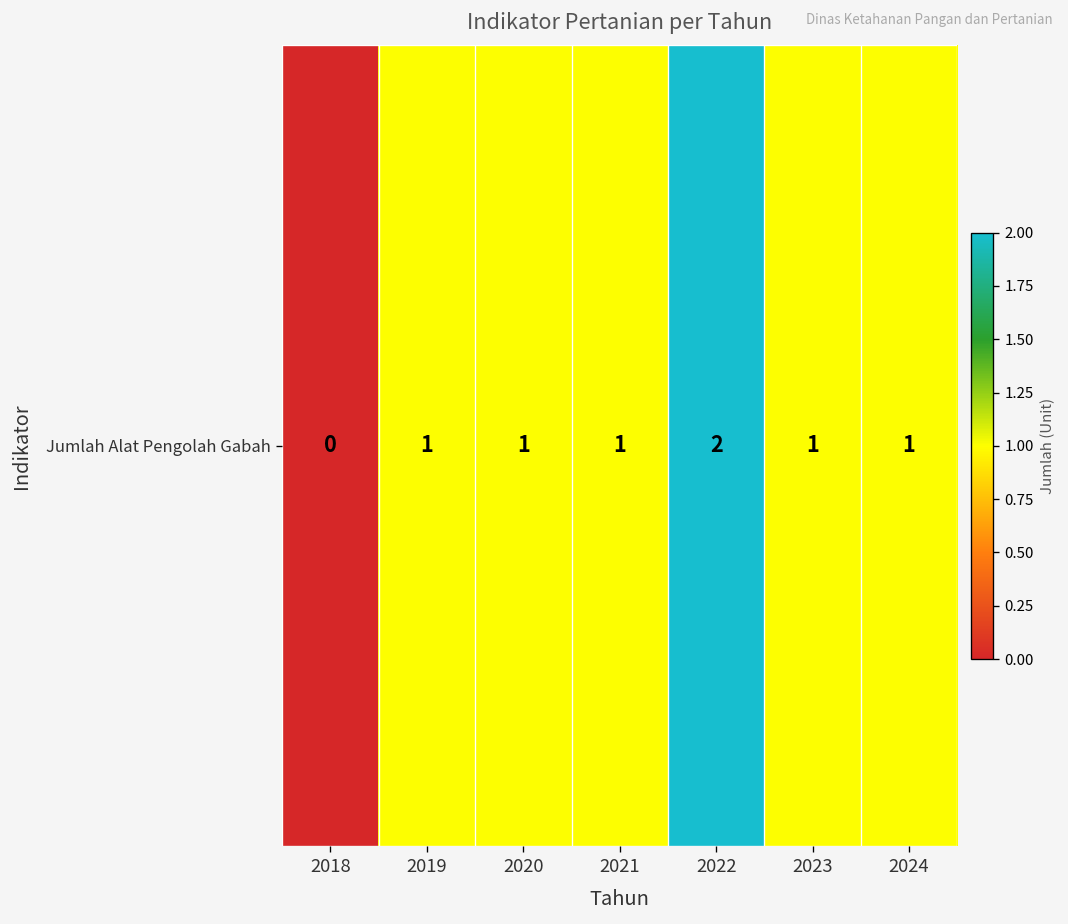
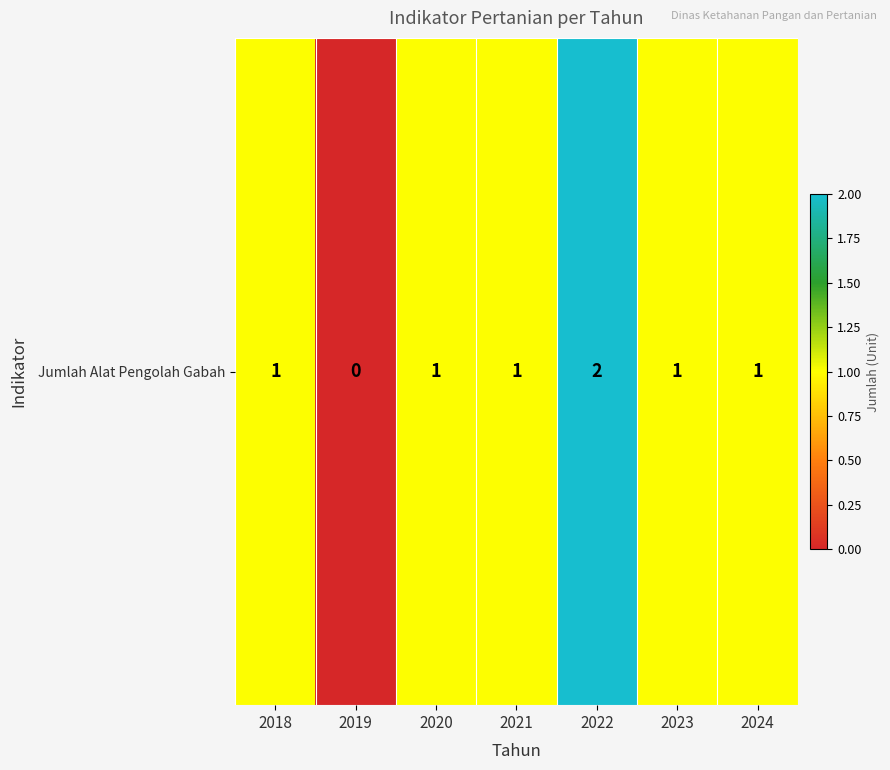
  {
    "Jumlah Alat Pengolah Gabah": {
-     "2018": 0,
-     "2019": 1,
+     "2018": 1,
+     "2019": 0,
      "2020": 1,
      "2021": 1,
      "2022": 2,
      "2023": 1,
      "2024": 1
    }
  }
